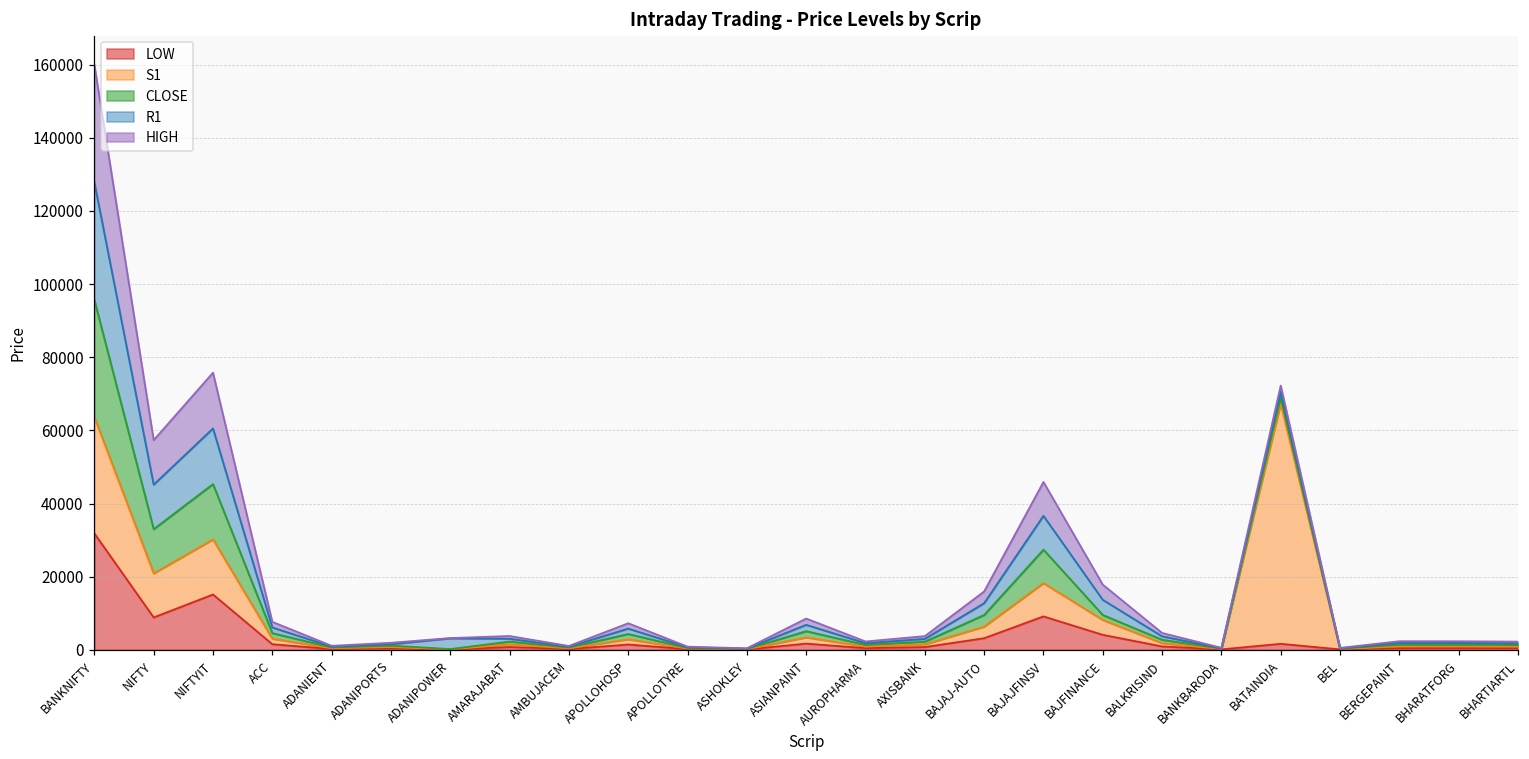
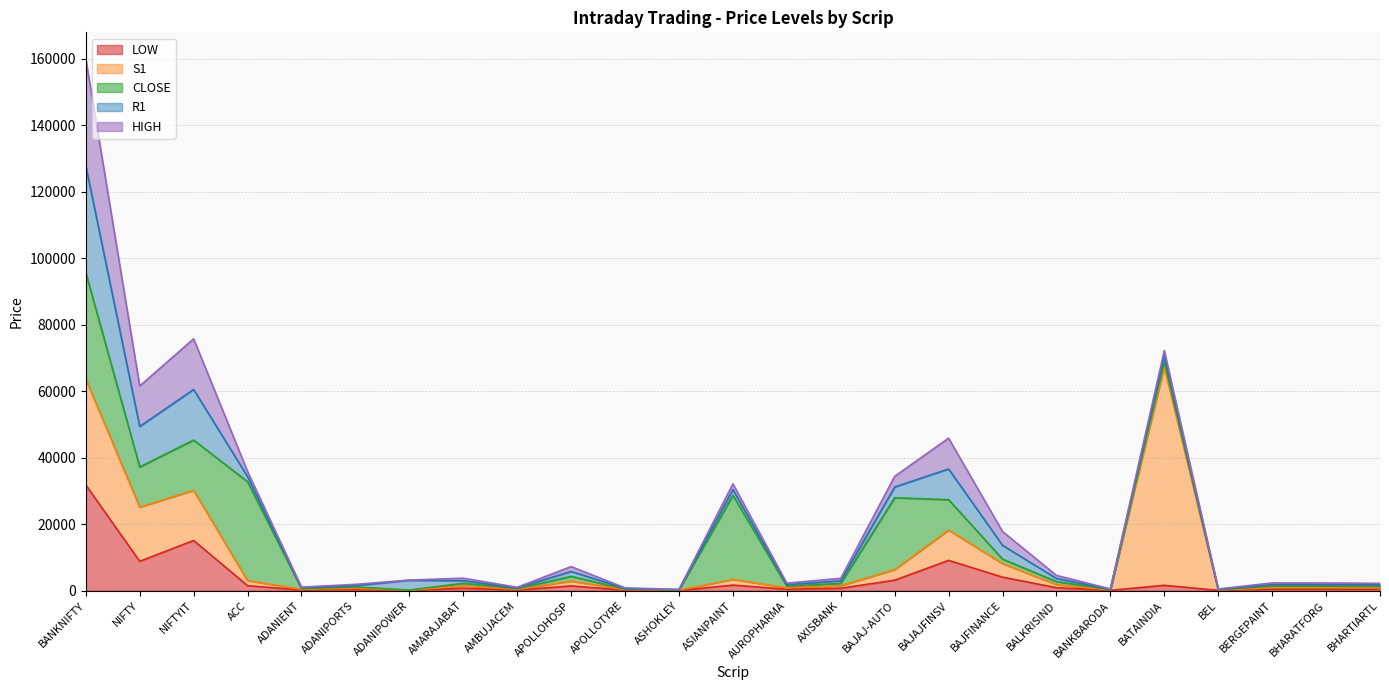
  {
    "LOW": {
      "BANKNIFTY": 32000,
      "NIFTY": 9000,
      "NIFTYIT": 15000,
      "ACC": 2000,
      "APOLLOHOSP": 1000,
      "ASIANPAINT": 2000,
      "BAJAJ-AUTO": 3000,
      "BAJAJFINSV": 9000,
      "BAJFINANCE": 4000,
      "BALKRISIND": 1000,
      "BATAINDIA": 2000
    },
    "S1": {
      "BANKNIFTY": 32000,
-     "NIFTY": 12000,
+     "NIFTY": 16000,
      "NIFTYIT": 15000,
      "ACC": 2000,
      "APOLLOHOSP": 1000,
      "ASIANPAINT": 2000,
      "BAJAJ-AUTO": 3000,
      "BAJAJFINSV": 9000,
      "BAJFINANCE": 4000,
      "BALKRISIND": 1000,
      "BATAINDIA": 66000
    },
    "CLOSE": {
      "BANKNIFTY": 32000,
      "NIFTY": 12000,
      "NIFTYIT": 15000,
-     "ACC": 2000,
+     "ACC": 30000,
      "APOLLOHOSP": 1000,
-     "ASIANPAINT": 2000,
-     "BAJAJ-AUTO": 3000,
+     "ASIANPAINT": 25000,
+     "BAJAJ-AUTO": 22000,
      "BAJAJFINSV": 9000,
      "BAJFINANCE": 1000,
      "BALKRISIND": 1000,
      "BATAINDIA": 2000
    },
    "R1": {
      "BANKNIFTY": 32000,
      "NIFTY": 12000,
      "NIFTYIT": 15000,
      "ACC": 2000,
      "APOLLOHOSP": 1000,
      "ASIANPAINT": 2000,
      "BAJAJ-AUTO": 3000,
      "BAJAJFINSV": 9000,
      "BAJFINANCE": 4000,
      "BALKRISIND": 1000,
      "BATAINDIA": 2000
    },
    "HIGH": {
      "BANKNIFTY": 32000,
      "NIFTY": 12000,
      "NIFTYIT": 15000,
      "ACC": 2000,
      "APOLLOHOSP": 1000,
      "ASIANPAINT": 2000,
      "BAJAJ-AUTO": 3000,
      "BAJAJFINSV": 9000,
      "BAJFINANCE": 4000,
      "BALKRISIND": 1000,
      "BATAINDIA": 2000
    }
  }
